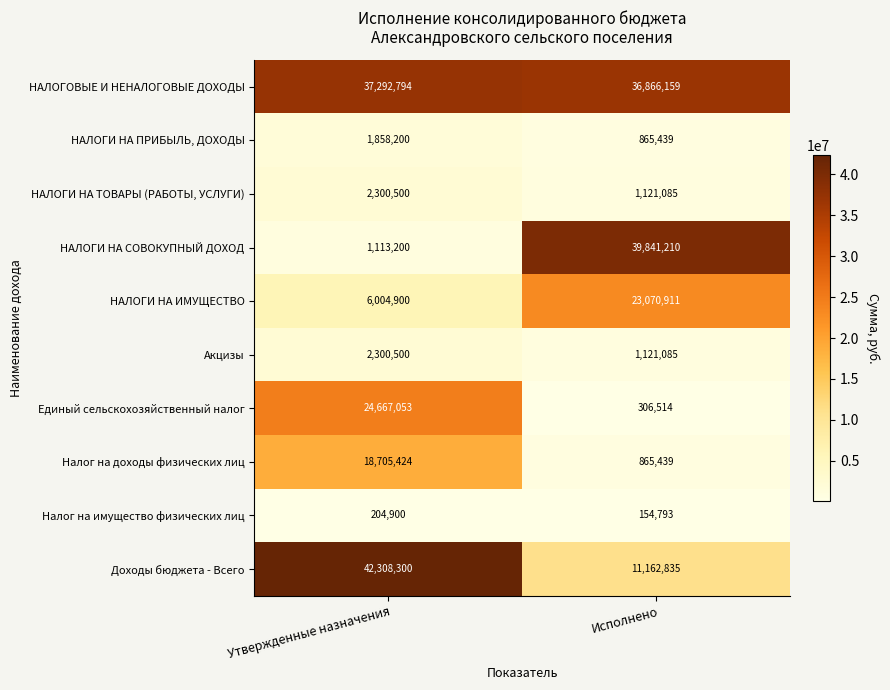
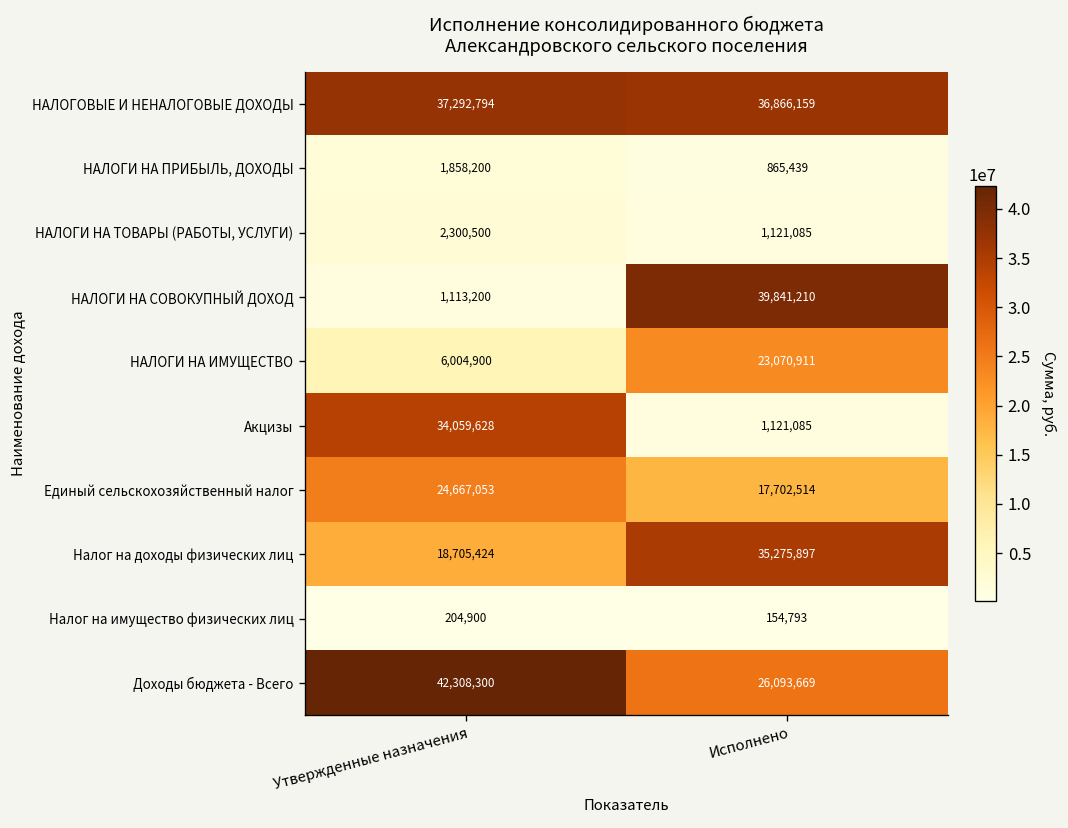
  {
    "НАЛОГОВЫЕ И НЕНАЛОГОВЫЕ ДОХОДЫ": {
      "Утвержденные назначения": "37,292,794",
      "Исполнено": "36,866,159"
    },
    "НАЛОГИ НА ПРИБЫЛЬ, ДОХОДЫ": {
      "Утвержденные назначения": "1,858,200",
      "Исполнено": "865,439"
    },
    "НАЛОГИ НА ТОВАРЫ (РАБОТЫ, УСЛУГИ)": {
      "Утвержденные назначения": "2,300,500",
      "Исполнено": "1,121,085"
    },
    "НАЛОГИ НА СОВОКУПНЫЙ ДОХОД": {
      "Утвержденные назначения": "1,113,200",
      "Исполнено": "39,841,210"
    },
    "НАЛОГИ НА ИМУЩЕСТВО": {
      "Утвержденные назначения": "6,004,900",
      "Исполнено": "23,070,911"
    },
    "Акцизы": {
-     "Утвержденные назначения": "2,300,500",
+     "Утвержденные назначения": "34,059,628",
      "Исполнено": "1,121,085"
    },
    "Единый сельскохозяйственный налог": {
      "Утвержденные назначения": "24,667,053",
-     "Исполнено": "306,514"
+     "Исполнено": "17,702,514"
    },
    "Налог на доходы физических лиц": {
      "Утвержденные назначения": "18,705,424",
-     "Исполнено": "865,439"
+     "Исполнено": "35,275,897"
    },
    "Налог на имущество физических лиц": {
      "Утвержденные назначения": "204,900",
      "Исполнено": "154,793"
    },
    "Доходы бюджета - Всего": {
      "Утвержденные назначения": "42,308,300",
-     "Исполнено": "11,162,835"
+     "Исполнено": "26,093,669"
    }
  }
